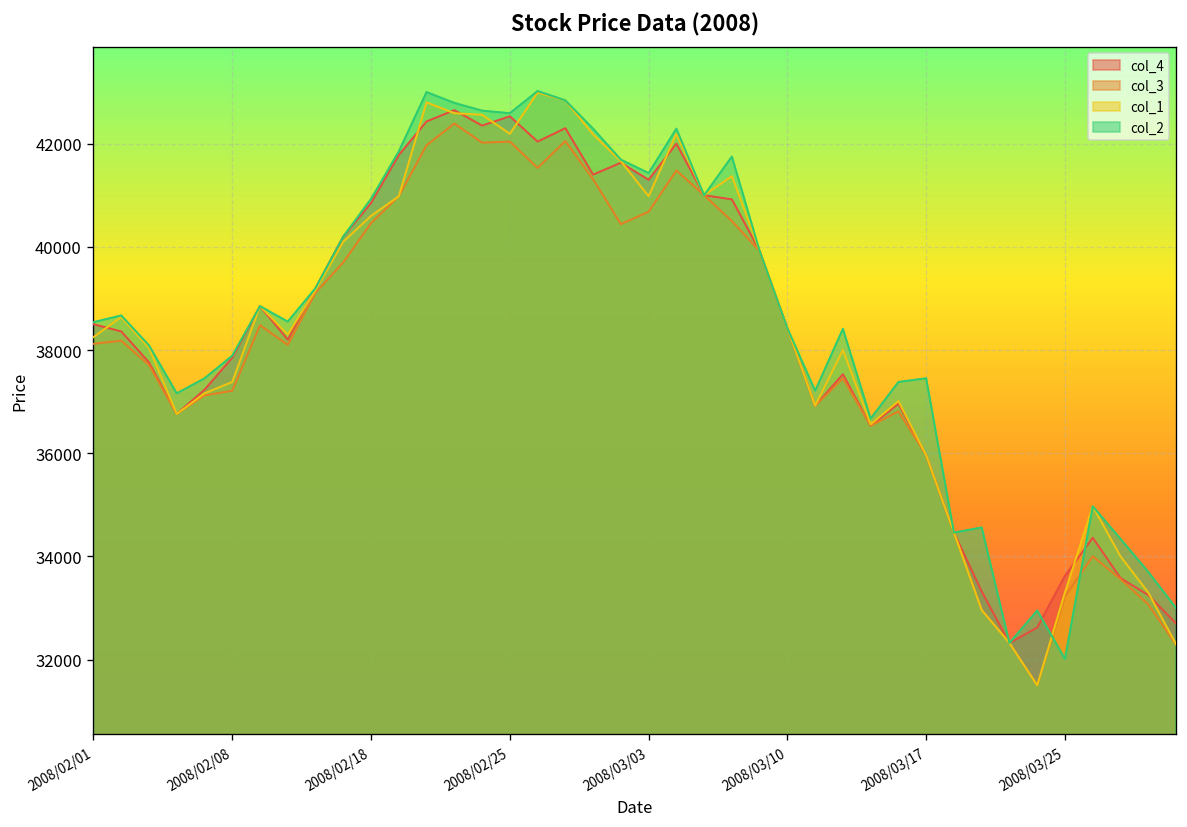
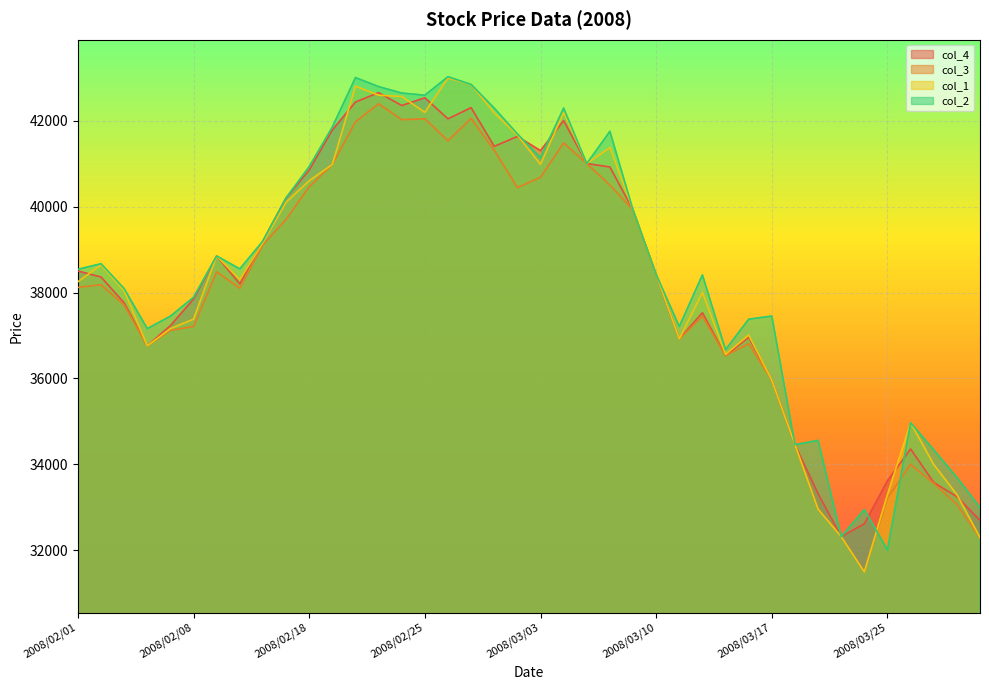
  {
    "col_2": {
      "2008/02/18": 40900,
      "2008/02/25": 42600,
-     "2008/03/03": 41400,
+     "2008/03/03": 41100,
      "2008/03/17": 37500,
      "2008/03/25": 32000
    }
  }
